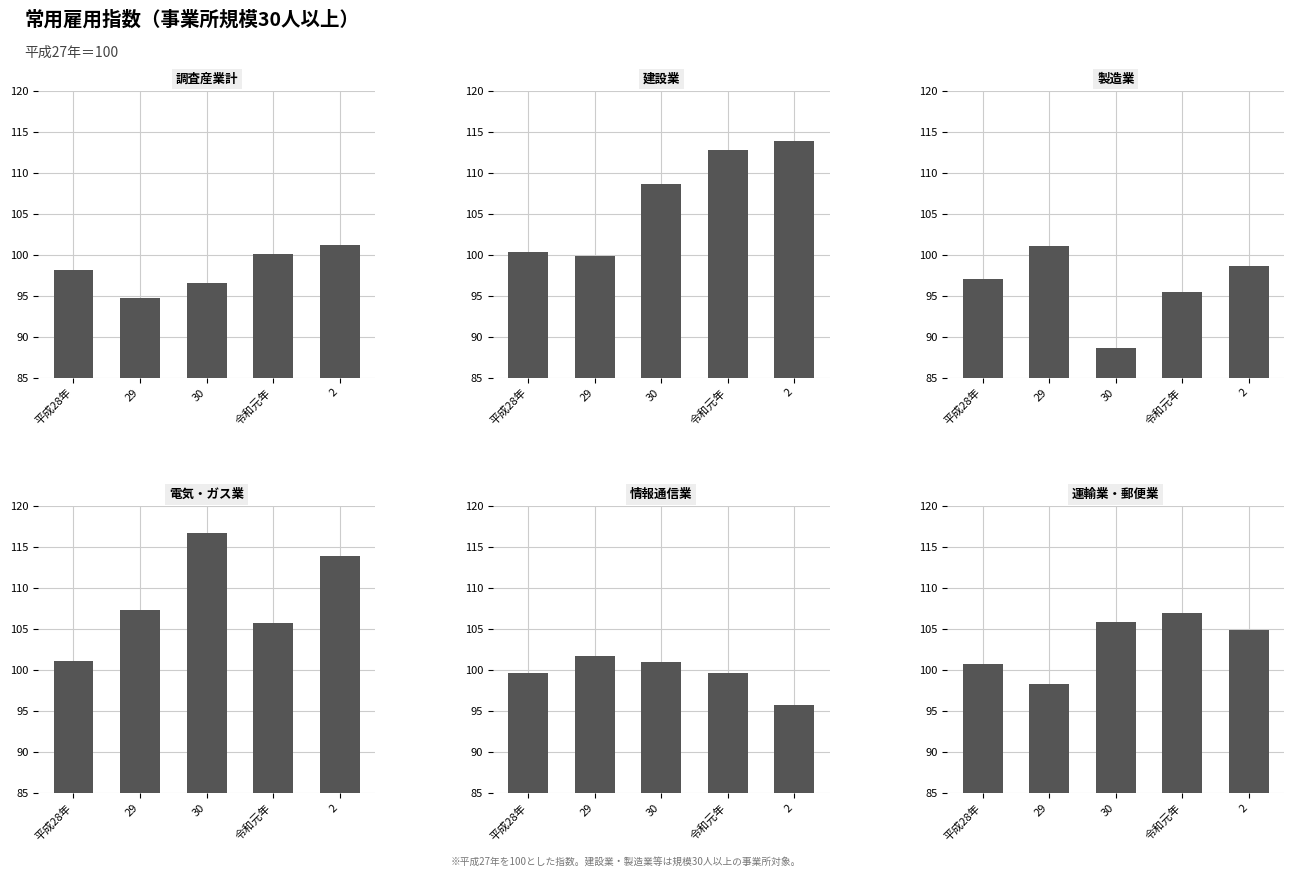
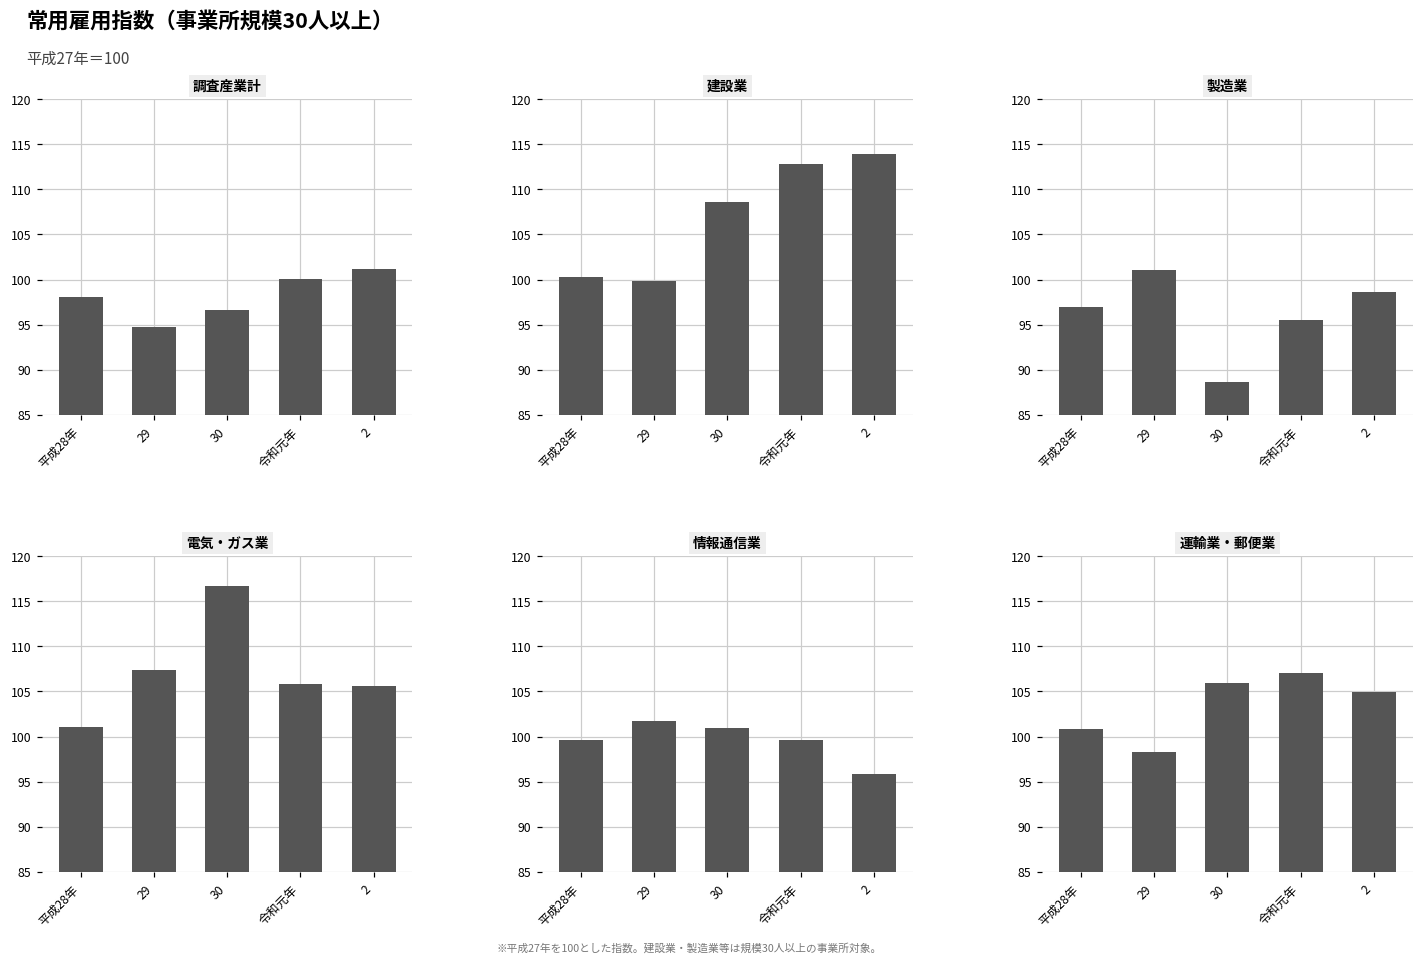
  {
    "調査産業計": {
      "平成28年": 98,
      "29": 95,
      "30": 97,
      "令和元年": 100,
      "2": 101
    },
    "建設業": {
      "平成28年": 100,
      "29": 100,
      "30": 109,
      "令和元年": 113,
      "2": 114
    },
    "製造業": {
      "平成28年": 97,
      "29": 101,
      "30": 89,
      "令和元年": 96,
      "2": 99
    },
    "電気・ガス業": {
      "平成28年": 101,
      "29": 107,
      "30": 117,
      "令和元年": 106,
-     "2": 114
+     "2": 106
    },
    "情報通信業": {
      "平成28年": 100,
      "29": 102,
      "30": 101,
      "令和元年": 100,
      "2": 96
    },
    "運輸業・郵便業": {
      "平成28年": 101,
      "29": 98,
      "30": 106,
      "令和元年": 107,
      "2": 105
    }
  }
